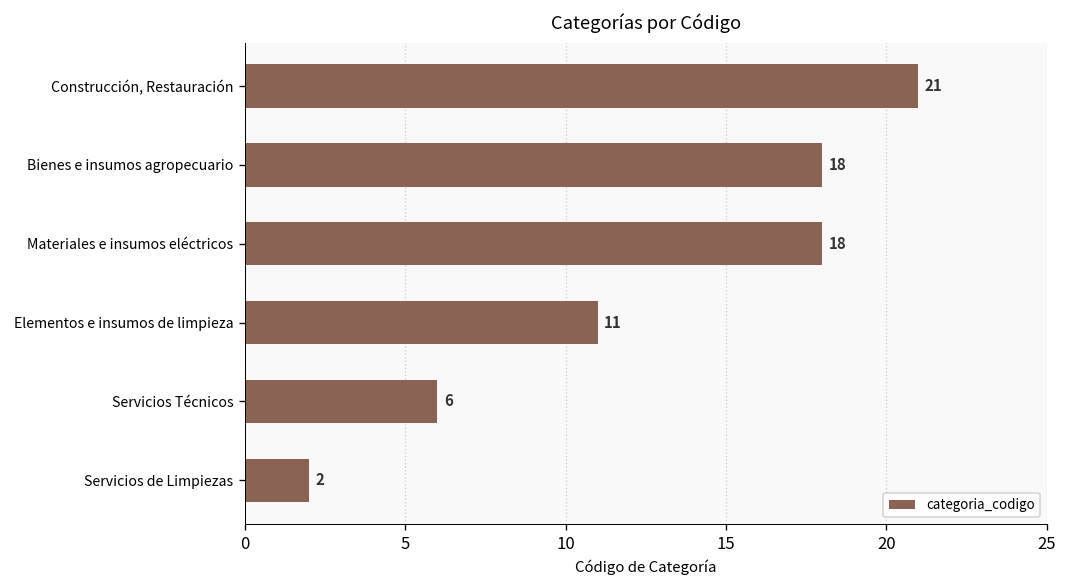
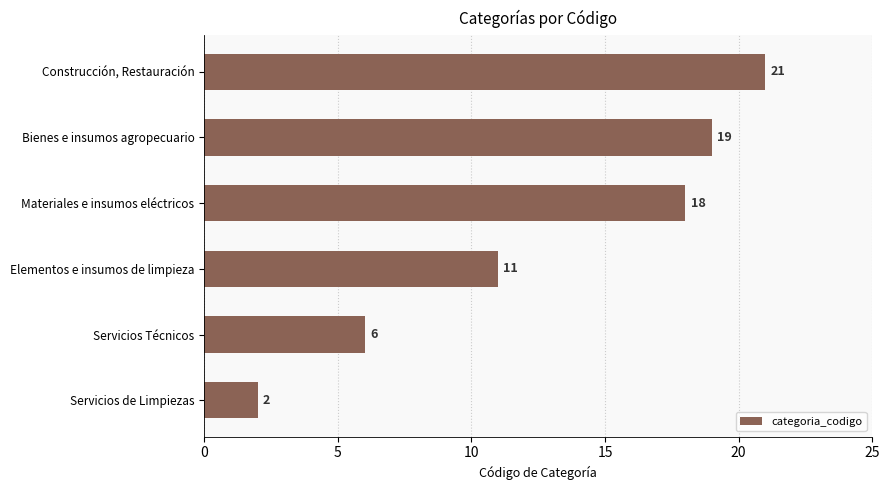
  {
    "Construcción, Restauración": 21,
-   "Bienes e insumos agropecuario": 18,
+   "Bienes e insumos agropecuario": 19,
    "Materiales e insumos eléctricos": 18,
    "Elementos e insumos de limpieza": 11,
    "Servicios Técnicos": 6,
    "Servicios de Limpiezas": 2
  }
